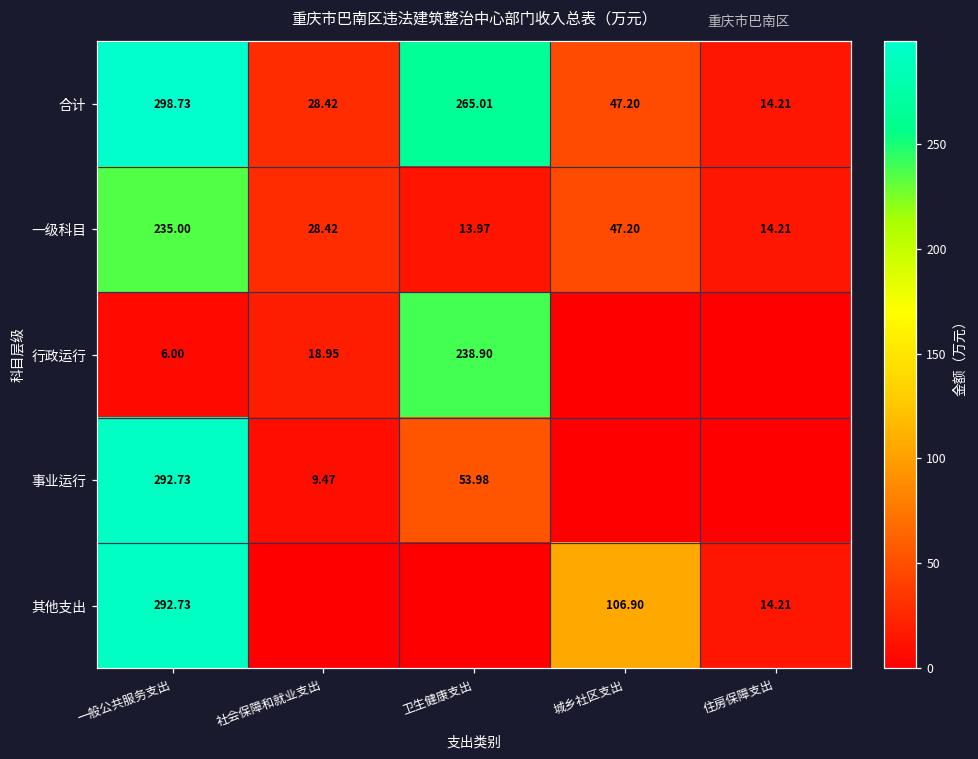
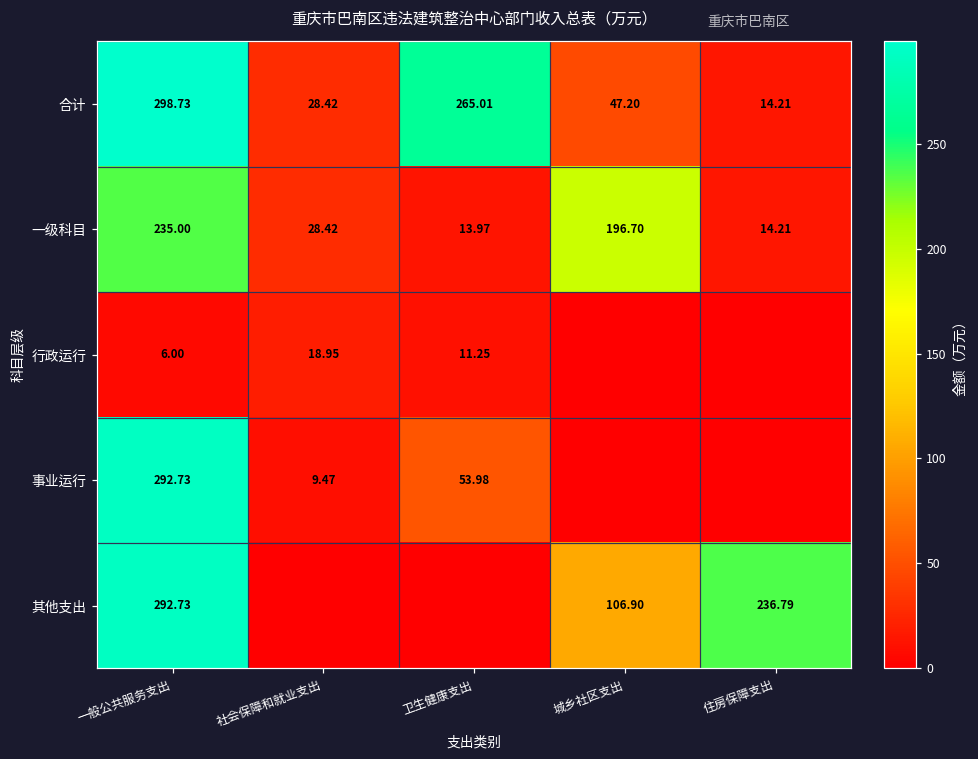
  {
    "合计": {
      "一般公共服务支出": 298.73,
      "社会保障和就业支出": 28.42,
      "卫生健康支出": 265.01,
      "城乡社区支出": 47.20,
      "住房保障支出": 14.21
    },
    "一级科目": {
      "一般公共服务支出": 235.00,
      "社会保障和就业支出": 28.42,
      "卫生健康支出": 13.97,
-     "城乡社区支出": 47.20,
+     "城乡社区支出": 196.70,
      "住房保障支出": 14.21
    },
    "行政运行": {
      "一般公共服务支出": 6.00,
      "社会保障和就业支出": 18.95,
-     "卫生健康支出": 238.90
+     "卫生健康支出": 11.25
    },
    "事业运行": {
      "一般公共服务支出": 292.73,
      "社会保障和就业支出": 9.47,
      "卫生健康支出": 53.98
    },
    "其他支出": {
      "一般公共服务支出": 292.73,
      "城乡社区支出": 106.90,
-     "住房保障支出": 14.21
+     "住房保障支出": 236.79
    }
  }
